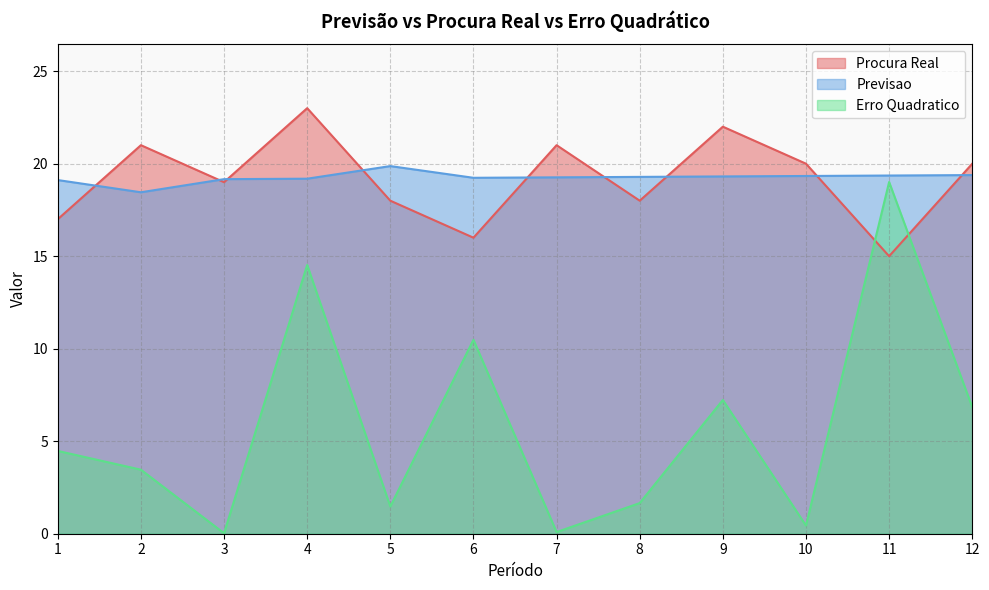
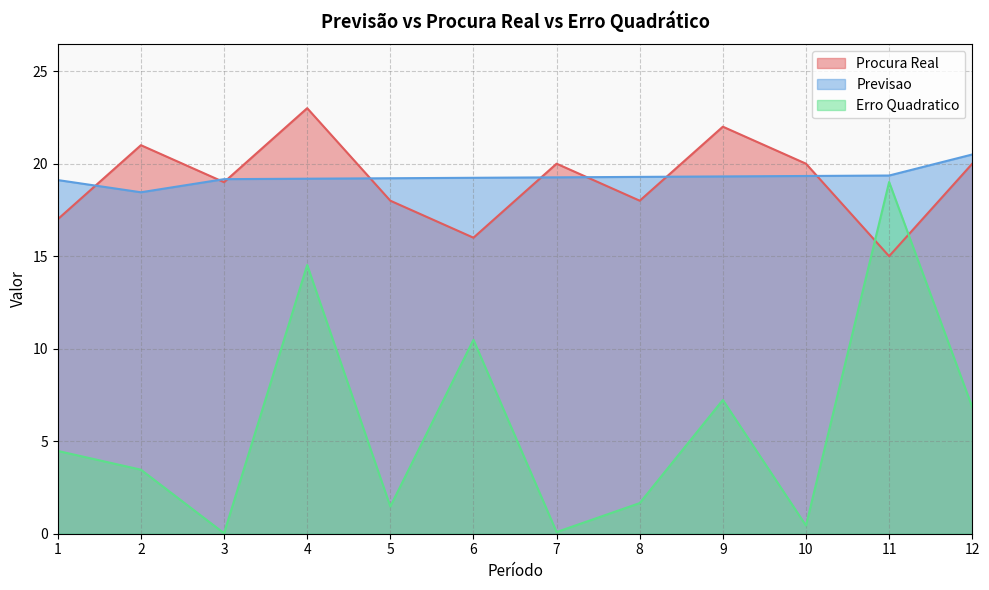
  {
    "Procura Real": {
      "1": 17,
      "2": 21,
      "3": 19,
      "4": 23,
      "5": 18,
      "6": 16,
-     "7": 21,
+     "7": 20,
      "8": 18,
      "9": 22,
      "10": 20,
      "11": 15,
      "12": 20
    },
    "Previsao": {
      "1": 19.1,
      "2": 18.5,
      "3": 19.2,
      "4": 19.2,
-     "5": 19.9,
+     "5": 19.2,
      "6": 19.2,
      "7": 19.3,
      "8": 19.3,
      "9": 19.3,
      "10": 19.3,
      "11": 19.4,
-     "12": 19.4
+     "12": 20.5
    },
    "Erro Quadratico": {
      "1": 4.5,
      "2": 3.5,
      "3": 0.0,
      "4": 14.5,
      "5": 1.5,
      "6": 10.5,
      "7": 0.1,
      "8": 1.7,
      "9": 7.2,
      "10": 0.4,
      "11": 19.0,
      "12": 6.8
    }
  }
